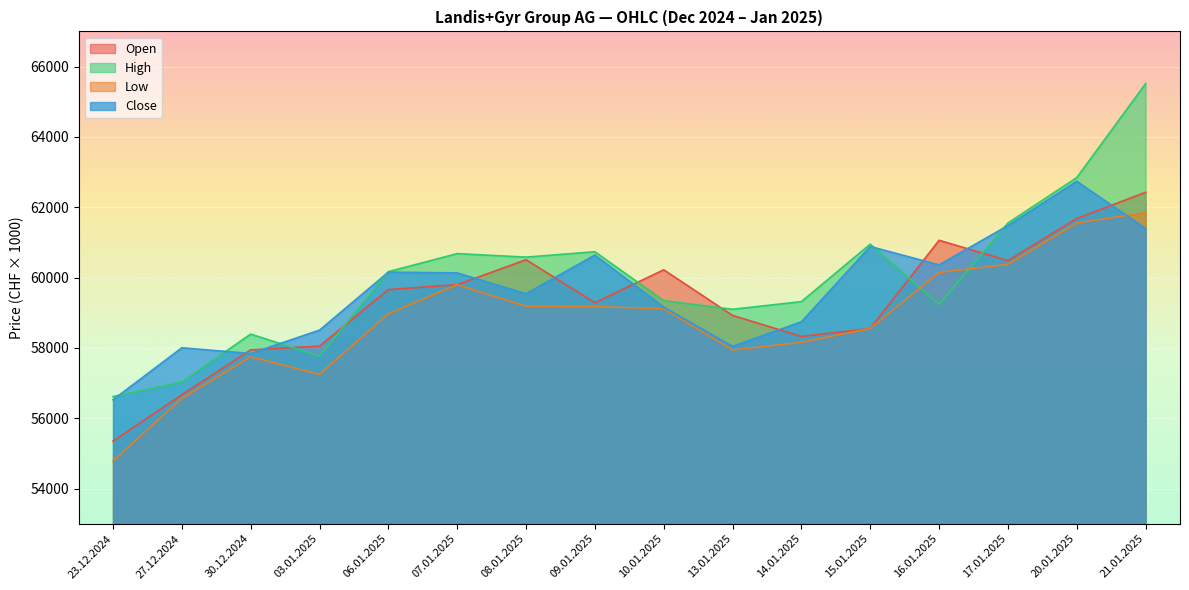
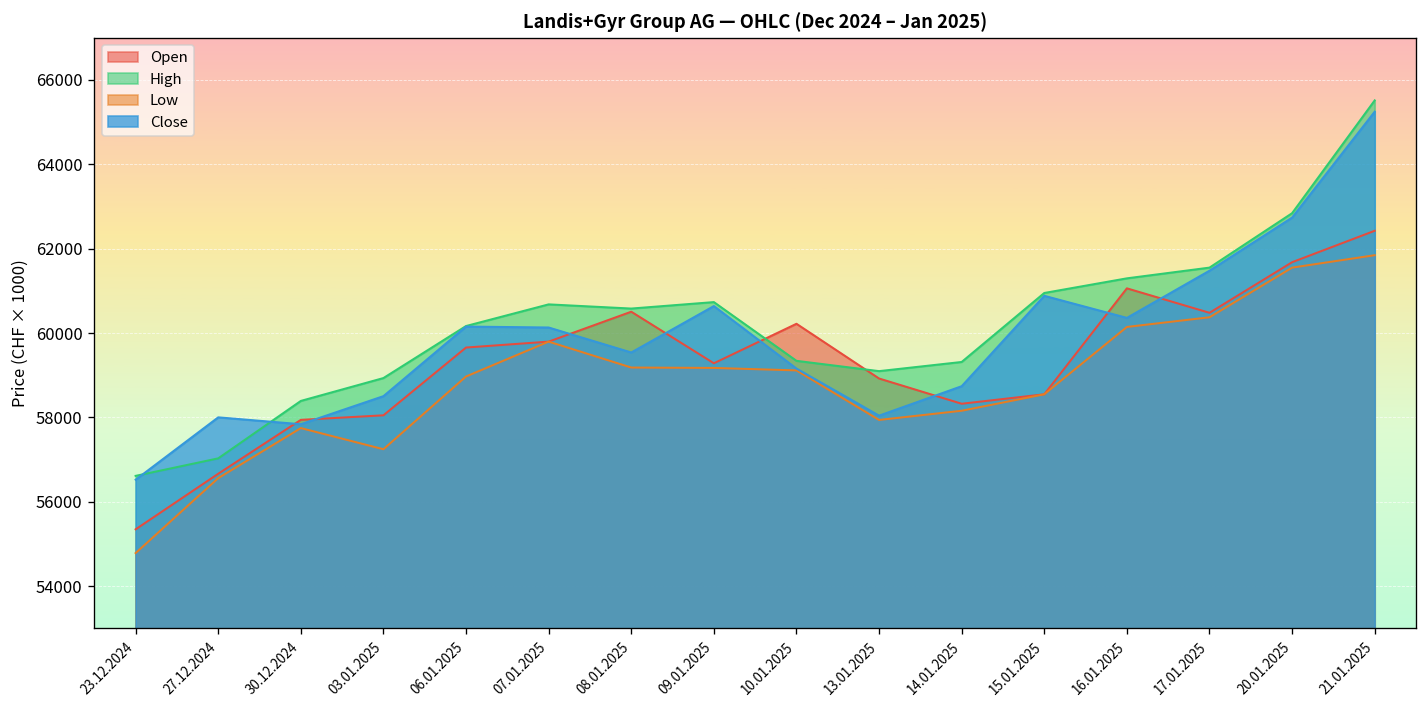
  {
    "High": {
      "23.12.2024": 56600,
      "27.12.2024": 57000,
      "30.12.2024": 58400,
-     "03.01.2025": 57800,
+     "03.01.2025": 58900,
      "07.01.2025": 60700,
      "08.01.2025": 60600,
      "09.01.2025": 60700,
      "10.01.2025": 59300,
      "13.01.2025": 59100,
      "14.01.2025": 59300,
-     "16.01.2025": 59200,
+     "16.01.2025": 61300,
      "17.01.2025": 61600,
      "20.01.2025": 62800,
      "21.01.2025": 65500
    },
    "Close": {
      "23.12.2024": 56500,
      "27.12.2024": 58000,
      "30.12.2024": 57800,
      "03.01.2025": 58500,
      "07.01.2025": 60100,
      "08.01.2025": 59500,
      "09.01.2025": 60600,
      "13.01.2025": 58000,
      "14.01.2025": 58700,
      "16.01.2025": 60400,
      "17.01.2025": 61500,
      "20.01.2025": 62700,
-     "21.01.2025": 61400
+     "21.01.2025": 65200
    }
  }
